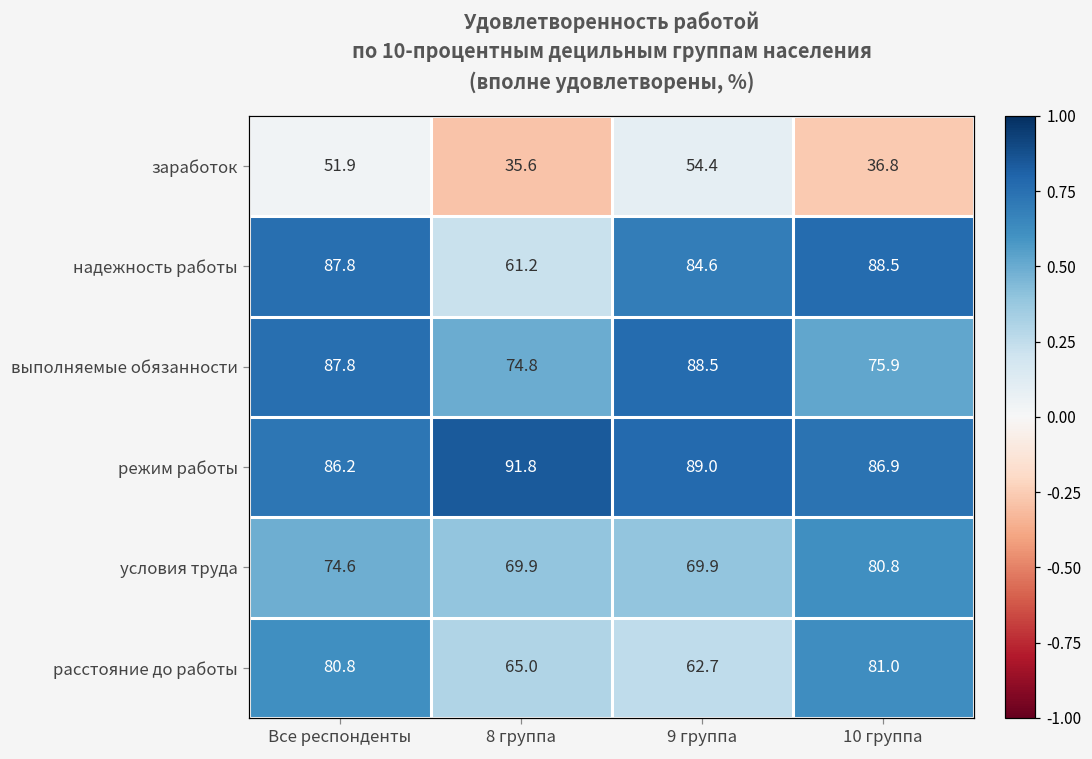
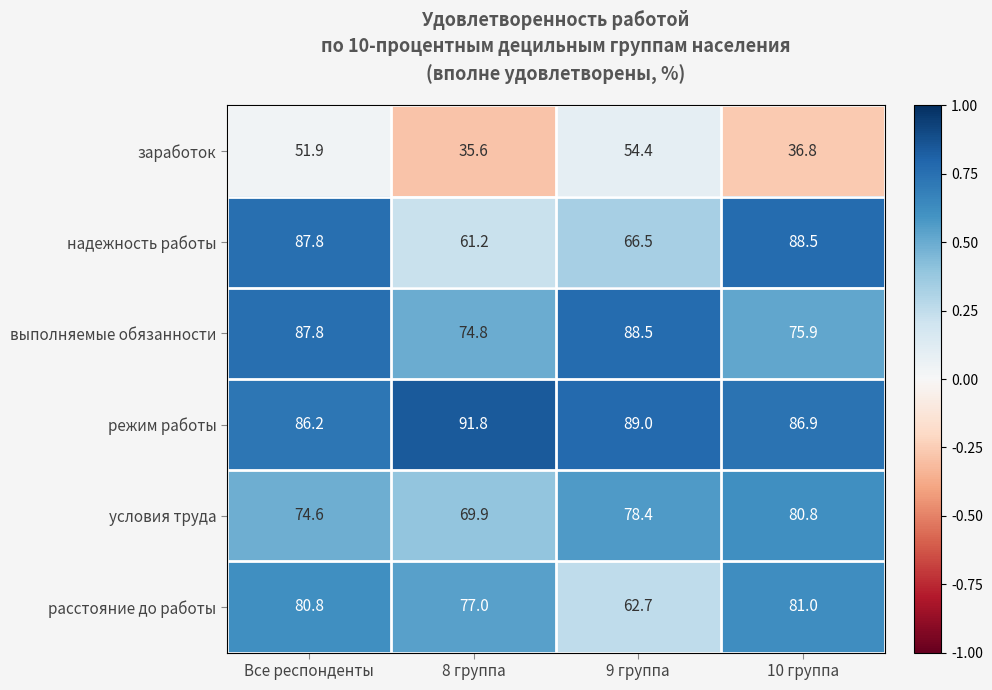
  {
    "заработок": {
      "Все респонденты": 51.9,
      "8 группа": 35.6,
      "9 группа": 54.4,
      "10 группа": 36.8
    },
    "надежность работы": {
      "Все респонденты": 87.8,
      "8 группа": 61.2,
-     "9 группа": 84.6,
+     "9 группа": 66.5,
      "10 группа": 88.5
    },
    "выполняемые обязанности": {
      "Все респонденты": 87.8,
      "8 группа": 74.8,
      "9 группа": 88.5,
      "10 группа": 75.9
    },
    "режим работы": {
      "Все респонденты": 86.2,
      "8 группа": 91.8,
      "9 группа": 89.0,
      "10 группа": 86.9
    },
    "условия труда": {
      "Все респонденты": 74.6,
      "8 группа": 69.9,
-     "9 группа": 69.9,
+     "9 группа": 78.4,
      "10 группа": 80.8
    },
    "расстояние до работы": {
      "Все респонденты": 80.8,
-     "8 группа": 65.0,
+     "8 группа": 77.0,
      "9 группа": 62.7,
      "10 группа": 81.0
    }
  }
